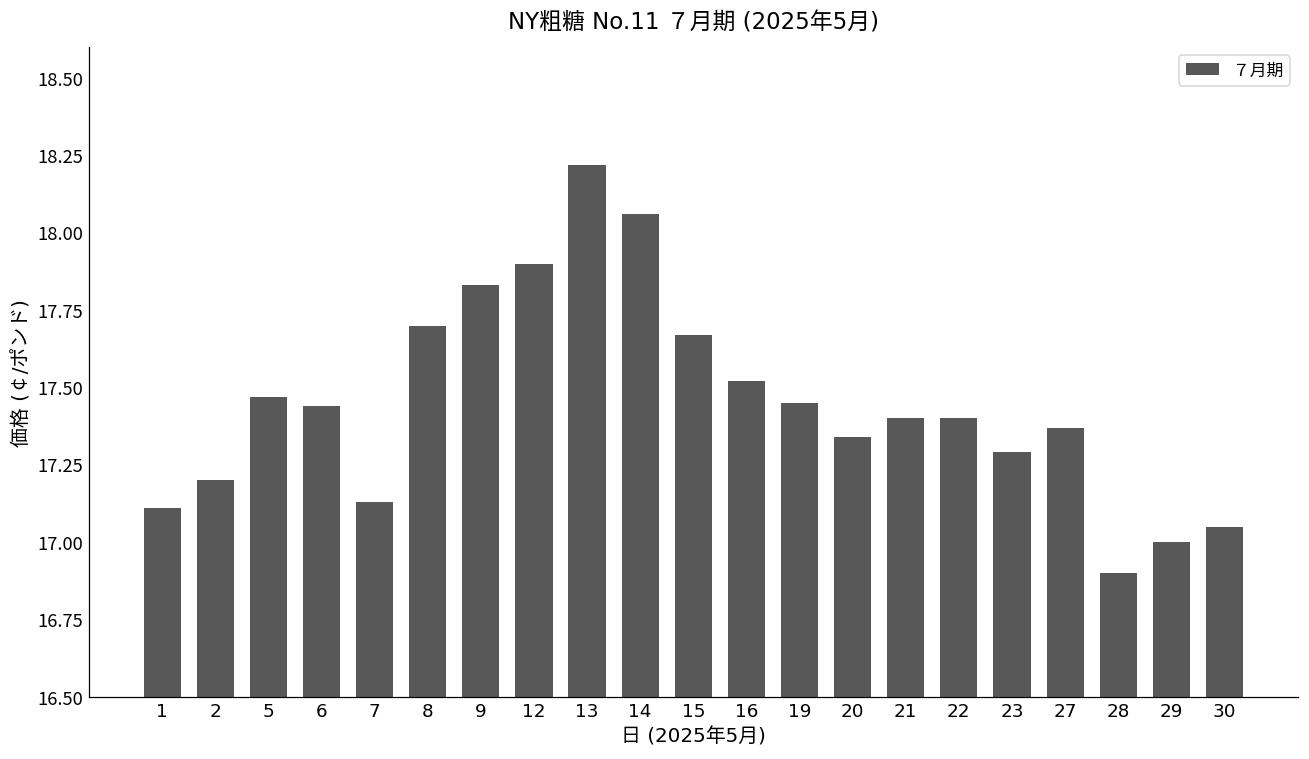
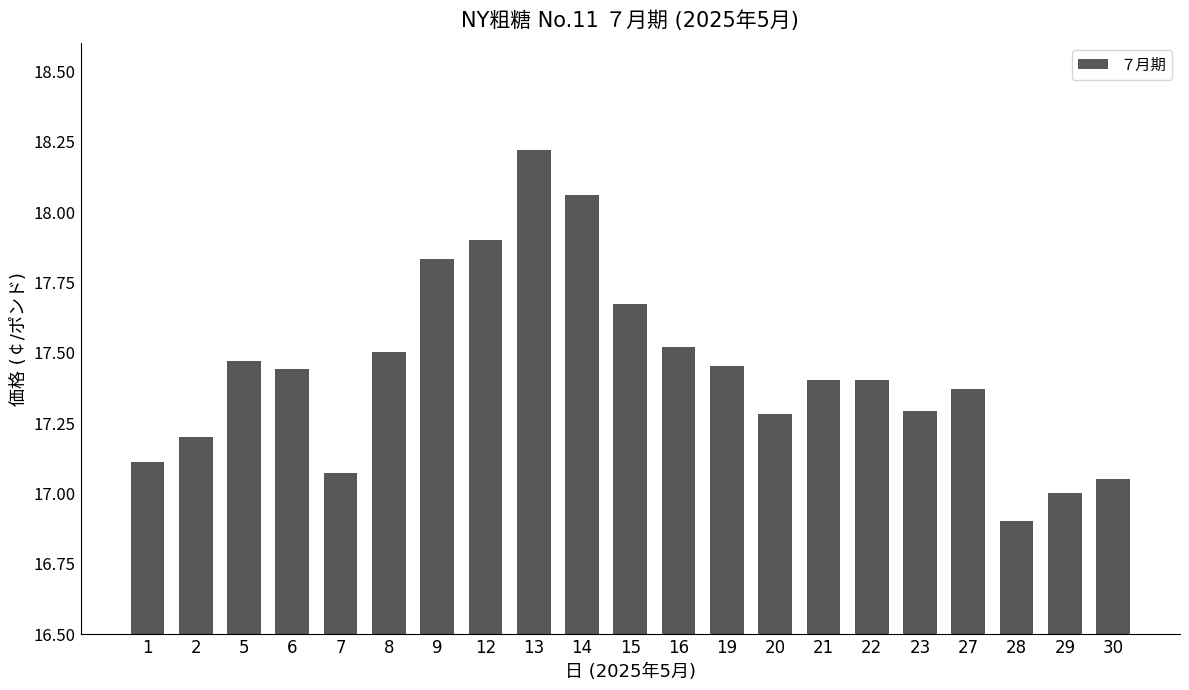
  {
    "1": 17.11,
    "2": 17.20,
    "5": 17.47,
    "6": 17.44,
-   "7": 17.13,
-   "8": 17.7,
+   "7": 17.07,
+   "8": 17.5,
    "9": 17.83,
    "12": 17.90,
    "13": 18.22,
    "14": 18.06,
    "15": 17.67,
    "16": 17.52,
    "19": 17.45,
-   "20": 17.34,
+   "20": 17.28,
    "21": 17.40,
    "22": 17.40,
    "23": 17.29,
    "27": 17.37,
    "28": 16.90,
    "29": 17.00,
    "30": 17.05
  }
